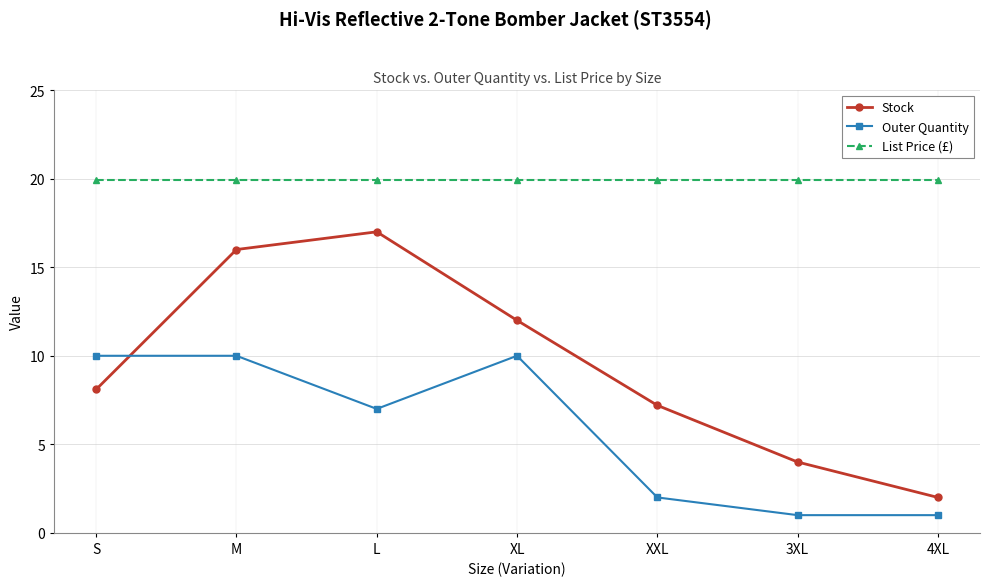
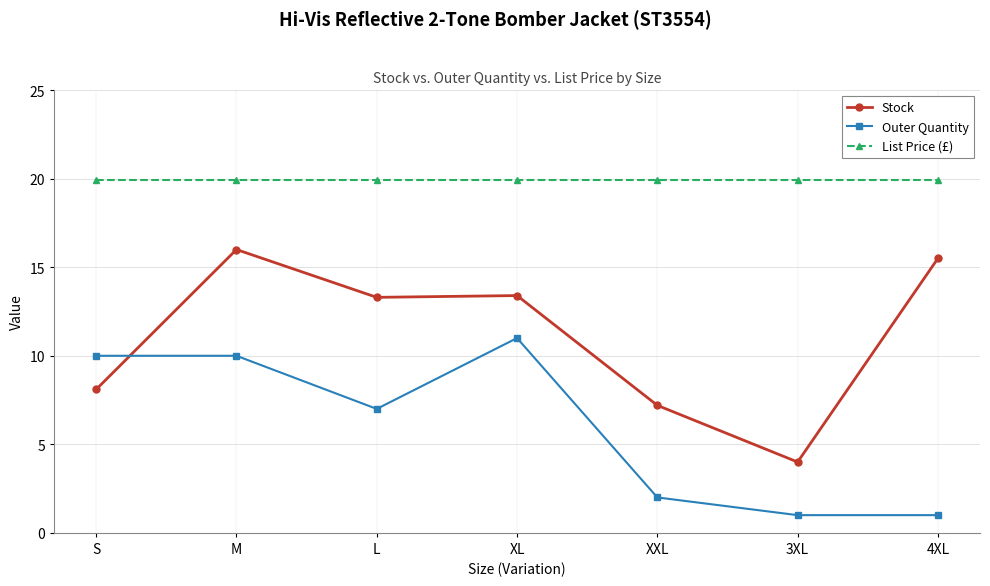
  {
    "Stock": {
      "S": 8.1,
      "M": 16.0,
-     "L": 17.0,
-     "XL": 12.0,
+     "L": 13.3,
+     "XL": 13.4,
      "XXL": 7.2,
      "3XL": 4.0,
-     "4XL": 2.0
+     "4XL": 15.5
    },
    "Outer Quantity": {
      "S": 10,
      "M": 10,
      "L": 7,
-     "XL": 10,
+     "XL": 11,
      "XXL": 2,
      "3XL": 1,
      "4XL": 1
    },
    "List Price (£)": {
      "S": 20.0,
      "M": 20.0,
      "L": 20.0,
      "XL": 20.0,
      "XXL": 20.0,
      "3XL": 20.0,
      "4XL": 20.0
    }
  }
